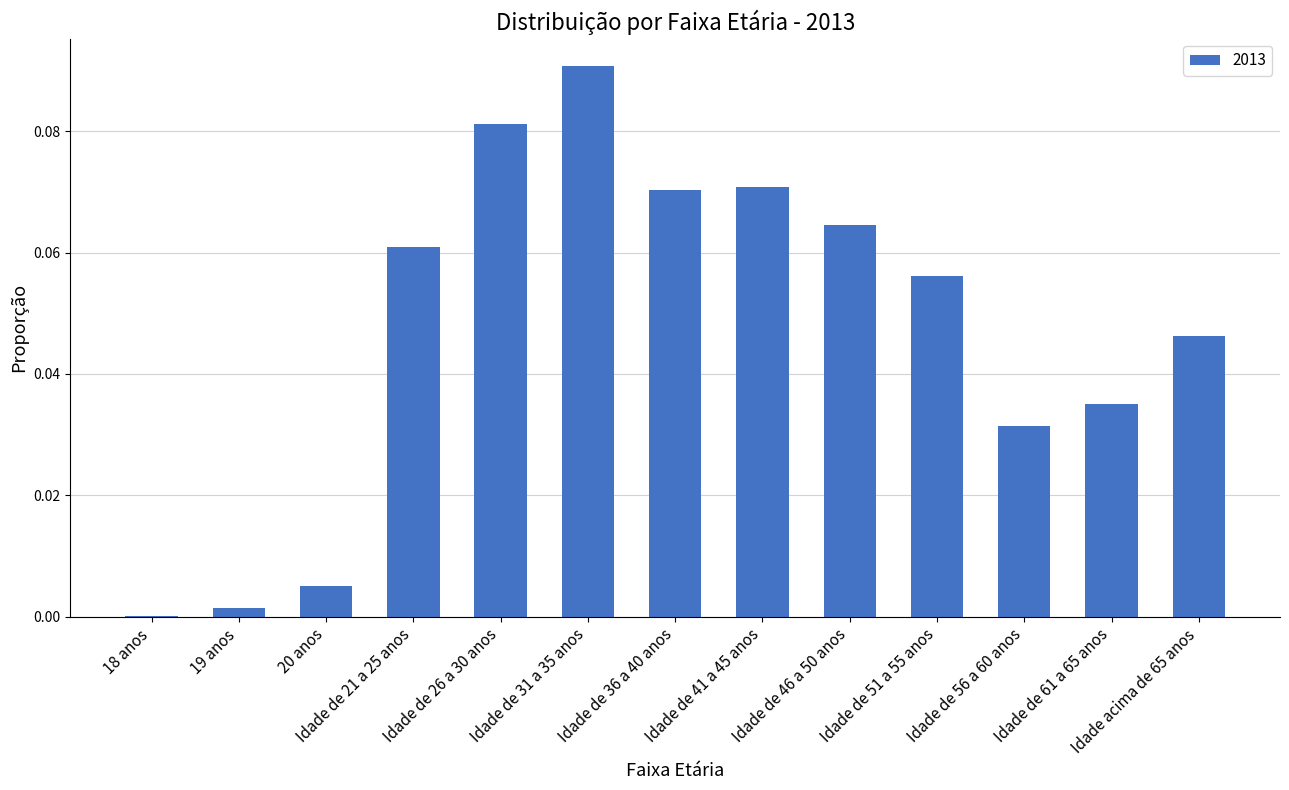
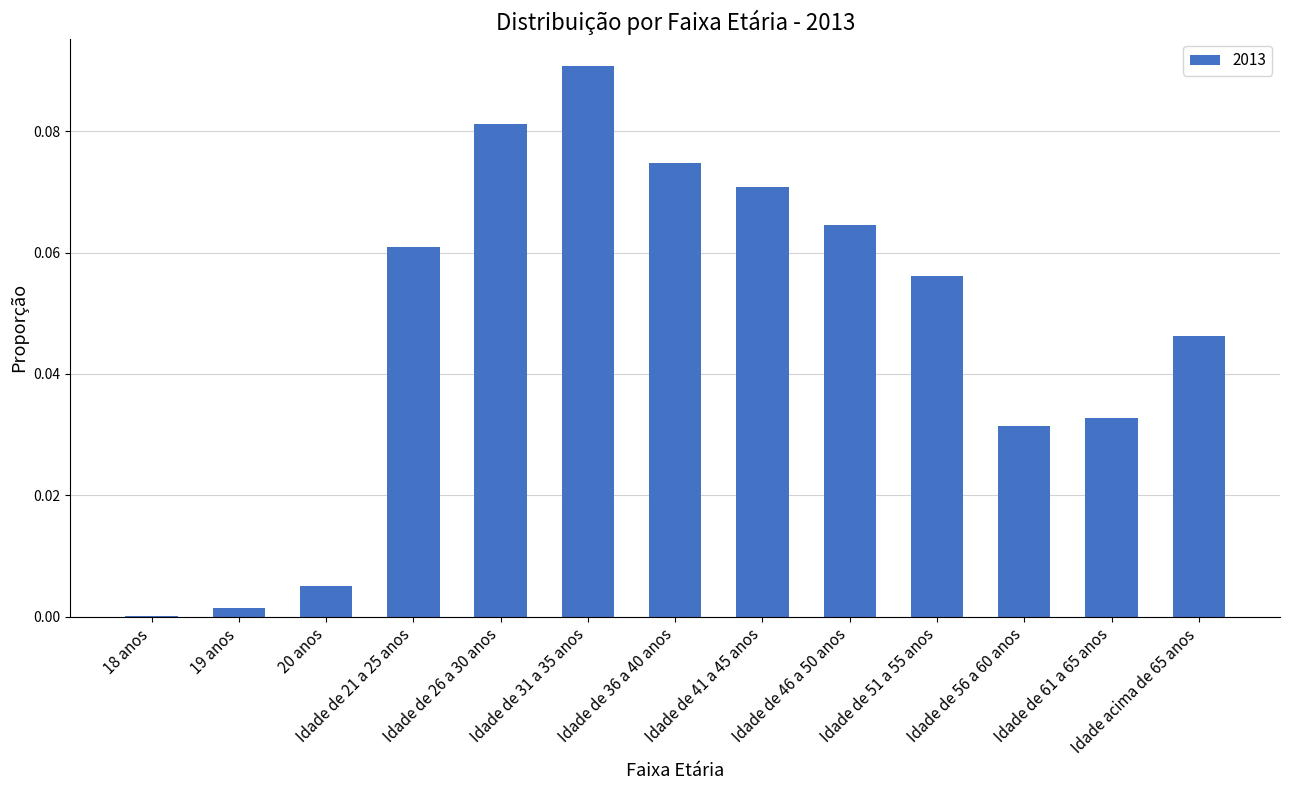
  {
    "19 anos": 0.002,
    "20 anos": 0.005,
    "Idade de 21 a 25 anos": 0.061,
    "Idade de 26 a 30 anos": 0.081,
    "Idade de 31 a 35 anos": 0.091,
-   "Idade de 36 a 40 anos": 0.070,
+   "Idade de 36 a 40 anos": 0.075,
    "Idade de 41 a 45 anos": 0.071,
    "Idade de 46 a 50 anos": 0.065,
    "Idade de 51 a 55 anos": 0.056,
    "Idade de 56 a 60 anos": 0.031,
-   "Idade de 61 a 65 anos": 0.035,
+   "Idade de 61 a 65 anos": 0.033,
    "Idade acima de 65 anos": 0.046
  }
